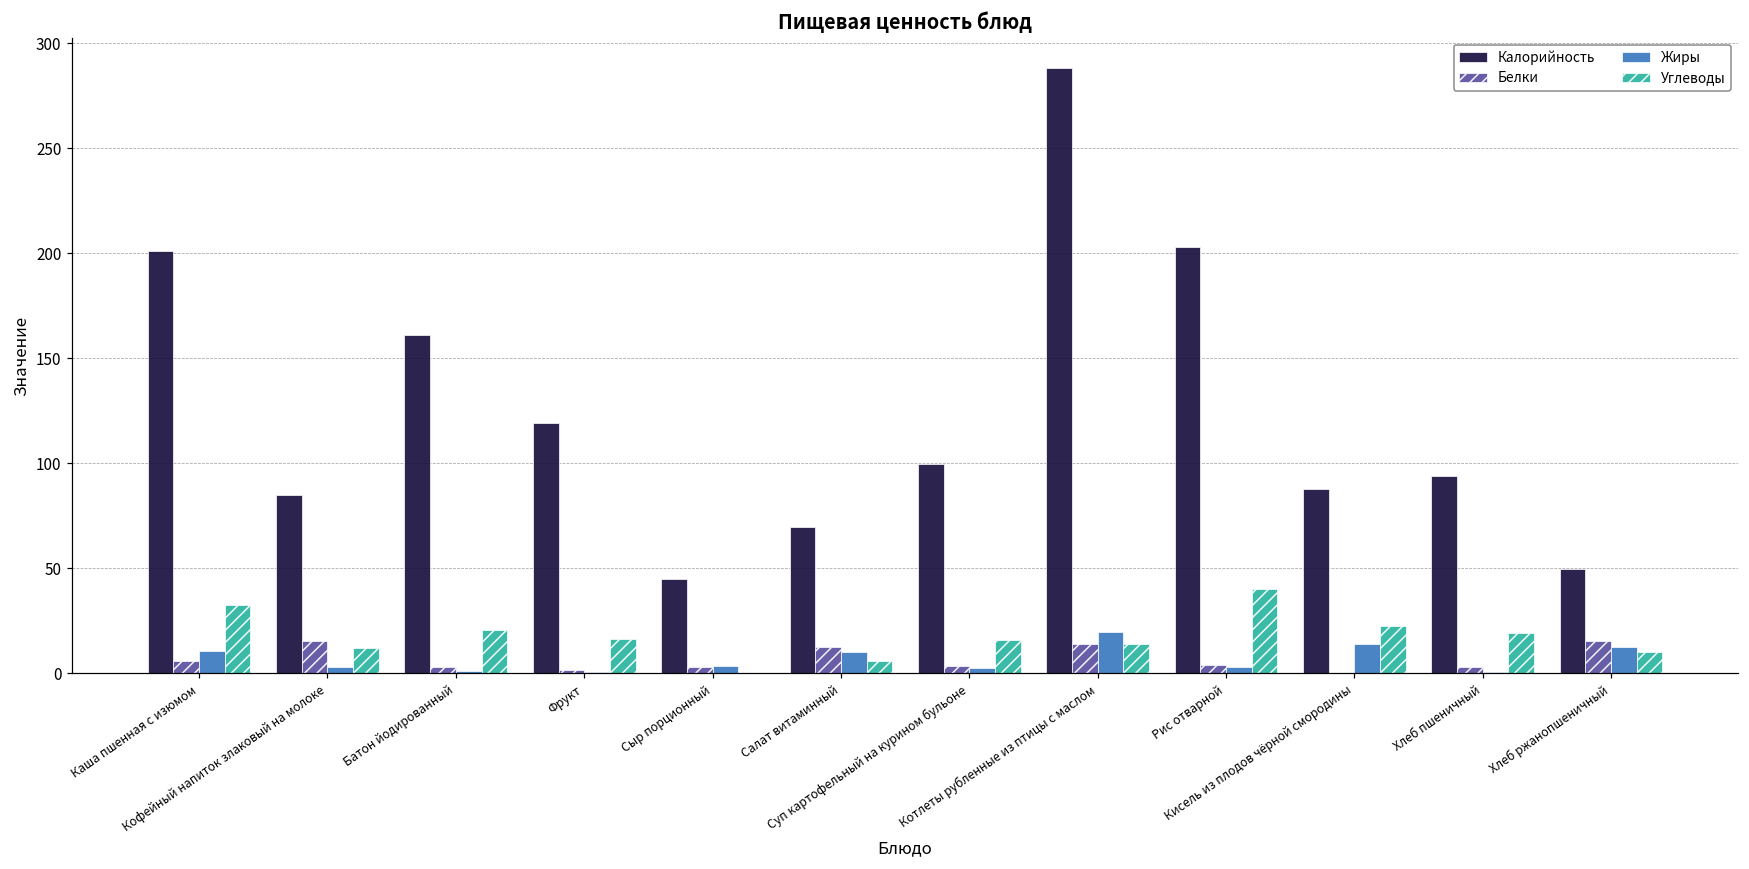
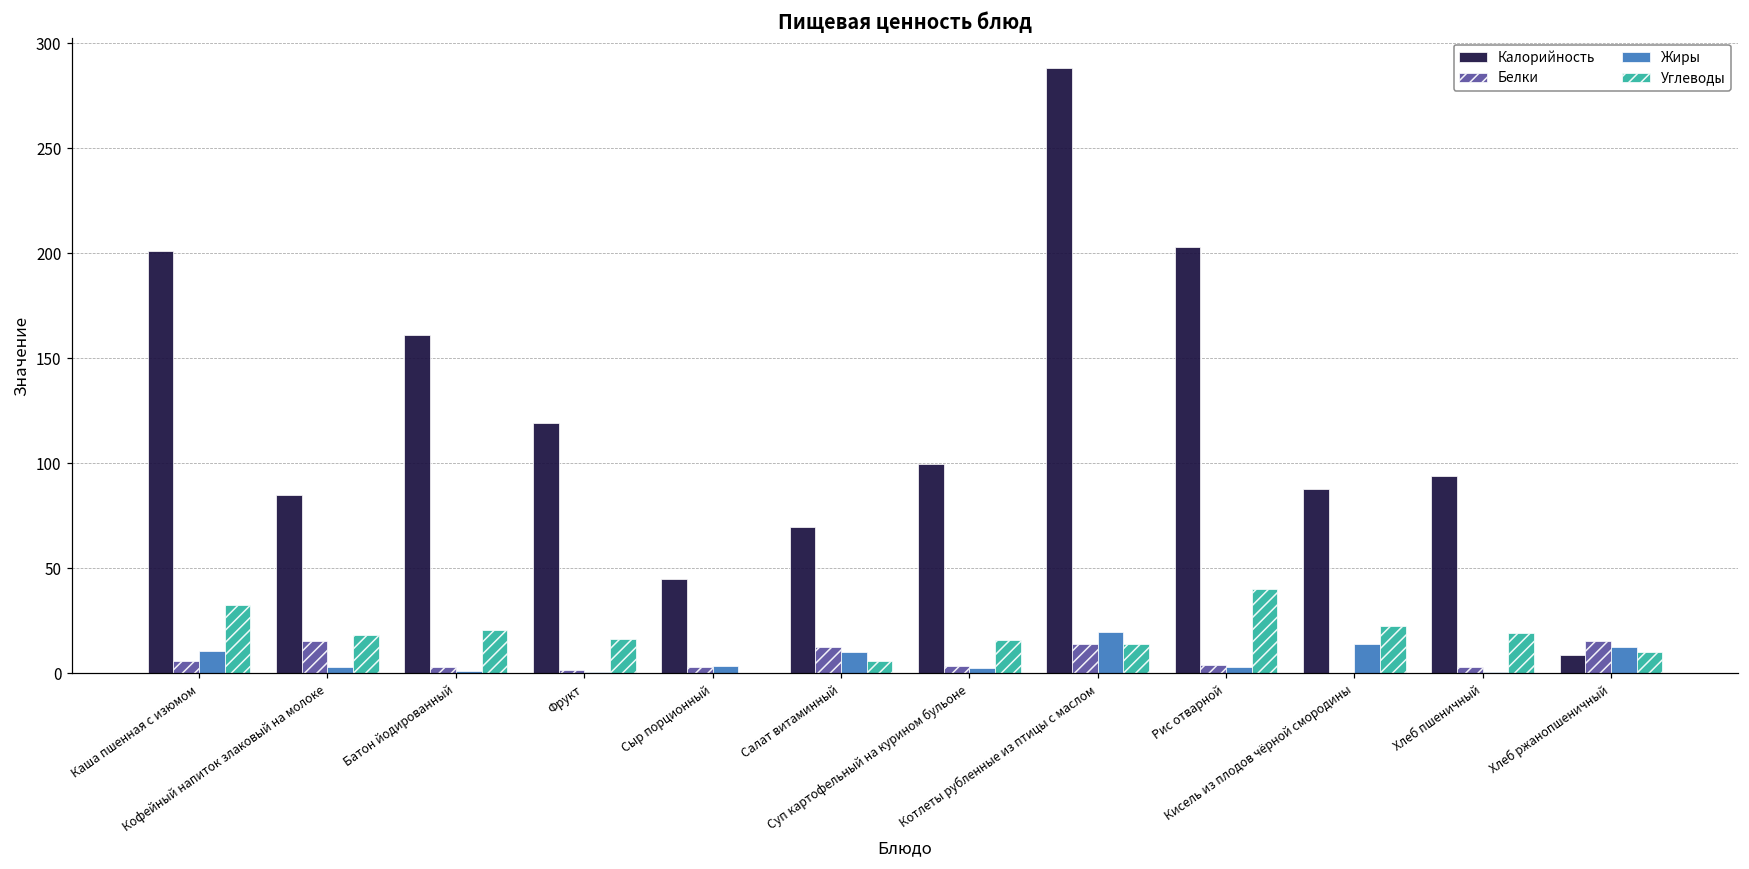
  {
    "Калорийность": {
      "Каша пшенная с изюмом": 201,
      "Кофейный напиток злаковый на молоке": 85,
      "Батон йодированный": 161,
      "Фрукт": 119,
      "Сыр порционный": 45,
      "Салат витаминный": 70,
      "Суп картофельный на курином бульоне": 100,
      "Котлеты рубленные из птицы с маслом": 288,
      "Рис отварной": 203,
      "Кисель из плодов чёрной смородины": 88,
      "Хлеб пшеничный": 94,
-     "Хлеб ржанопшеничный": 50
+     "Хлеб ржанопшеничный": 9
    },
    "Белки": {
      "Каша пшенная с изюмом": 6,
      "Кофейный напиток злаковый на молоке": 16,
      "Батон йодированный": 3,
      "Фрукт": 2,
      "Сыр порционный": 3,
      "Салат витаминный": 13,
      "Суп картофельный на курином бульоне": 3,
      "Котлеты рубленные из птицы с маслом": 14,
      "Рис отварной": 4,
      "Хлеб пшеничный": 3,
      "Хлеб ржанопшеничный": 15
    },
    "Жиры": {
      "Каша пшенная с изюмом": 10,
      "Кофейный напиток злаковый на молоке": 3,
      "Сыр порционный": 3,
      "Салат витаминный": 10,
      "Суп картофельный на курином бульоне": 3,
      "Котлеты рубленные из птицы с маслом": 20,
      "Рис отварной": 3,
      "Кисель из плодов чёрной смородины": 14,
      "Хлеб ржанопшеничный": 13
    },
    "Углеводы": {
      "Каша пшенная с изюмом": 33,
-     "Кофейный напиток злаковый на молоке": 12,
+     "Кофейный напиток злаковый на молоке": 18,
      "Батон йодированный": 21,
      "Фрукт": 16,
      "Салат витаминный": 6,
      "Суп картофельный на курином бульоне": 16,
      "Котлеты рубленные из птицы с маслом": 14,
      "Рис отварной": 40,
      "Кисель из плодов чёрной смородины": 22,
      "Хлеб пшеничный": 19,
      "Хлеб ржанопшеничный": 10
    }
  }
